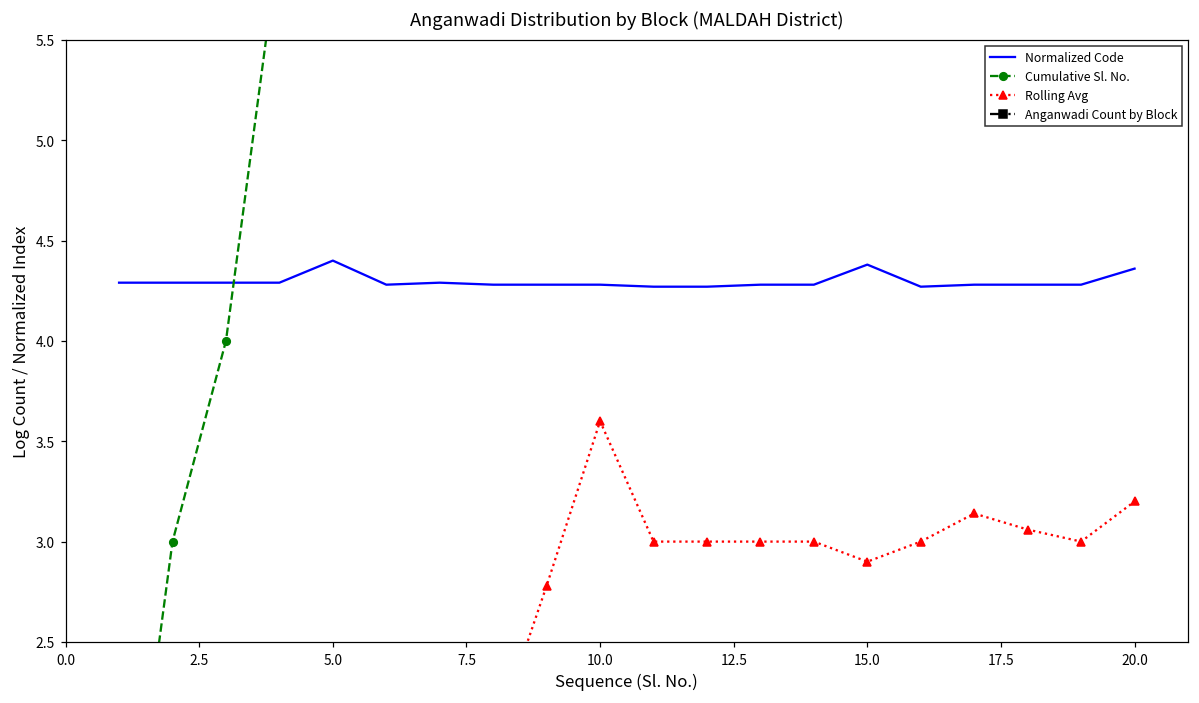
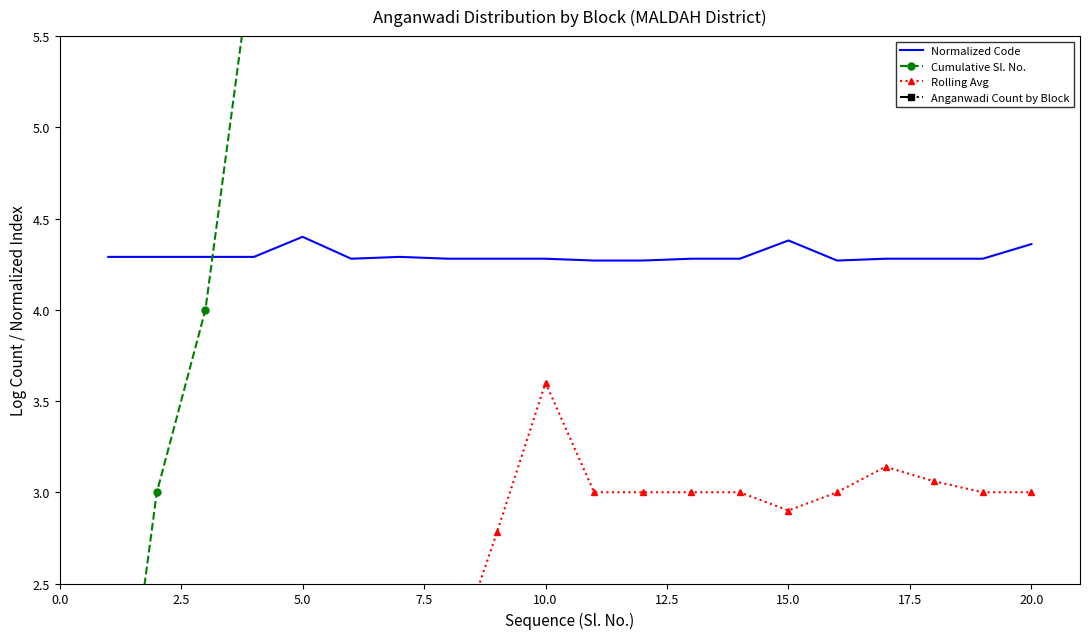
  {
    "Normalized Code": {
      "5.0": 4.4,
      "10.0": 4.28,
      "15.0": 4.38,
      "20.0": 4.36
    },
    "Rolling Avg": {
      "10.0": 3.6,
      "15.0": 2.9,
-     "20.0": 3.2
+     "20.0": 3.0
    }
  }
